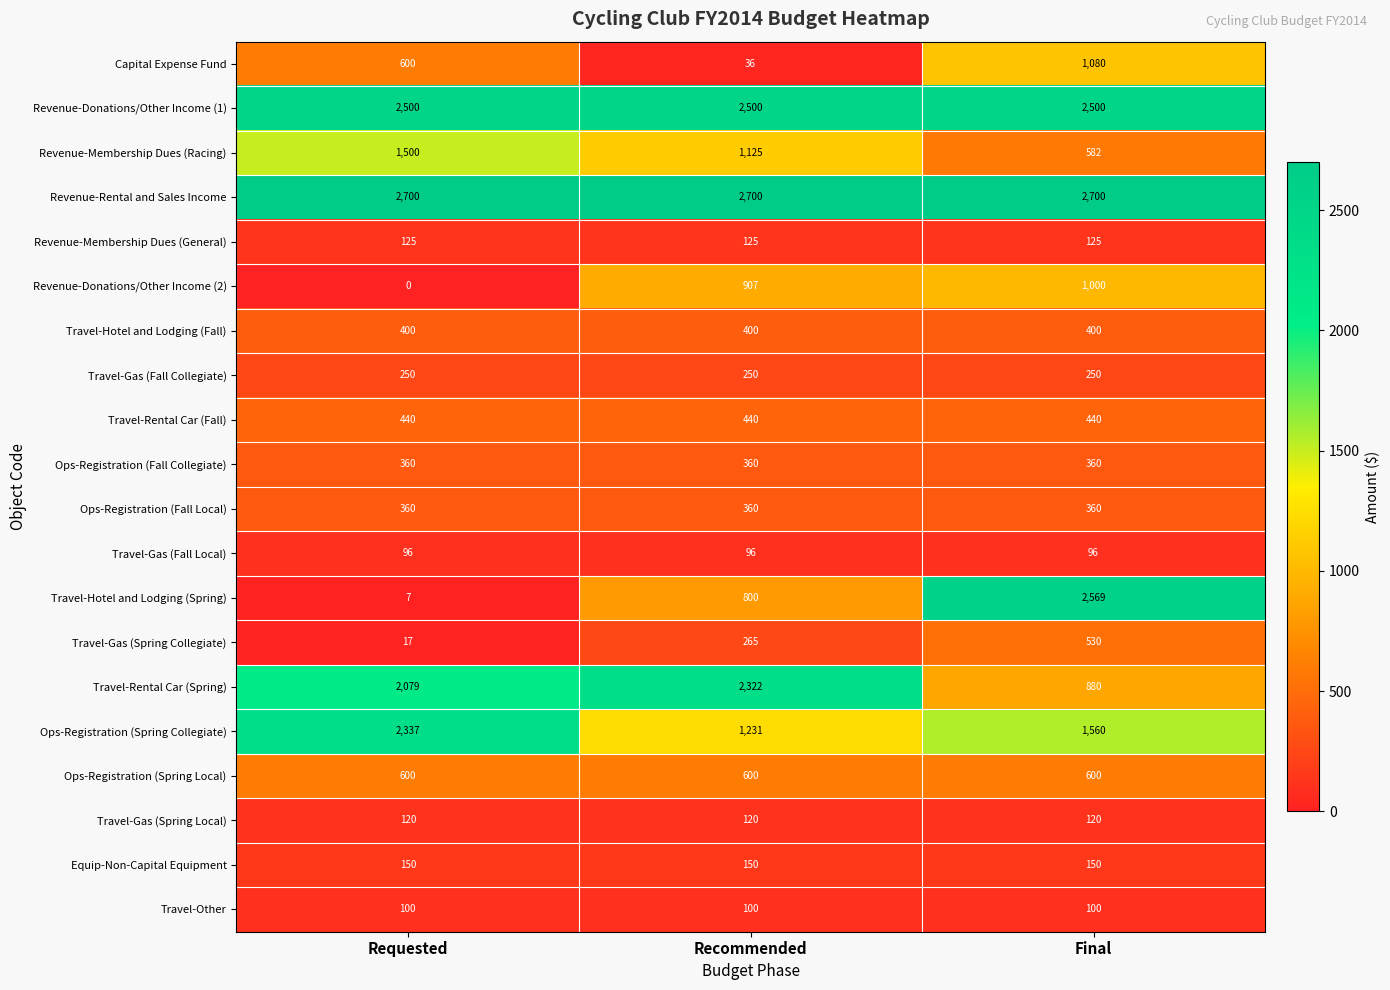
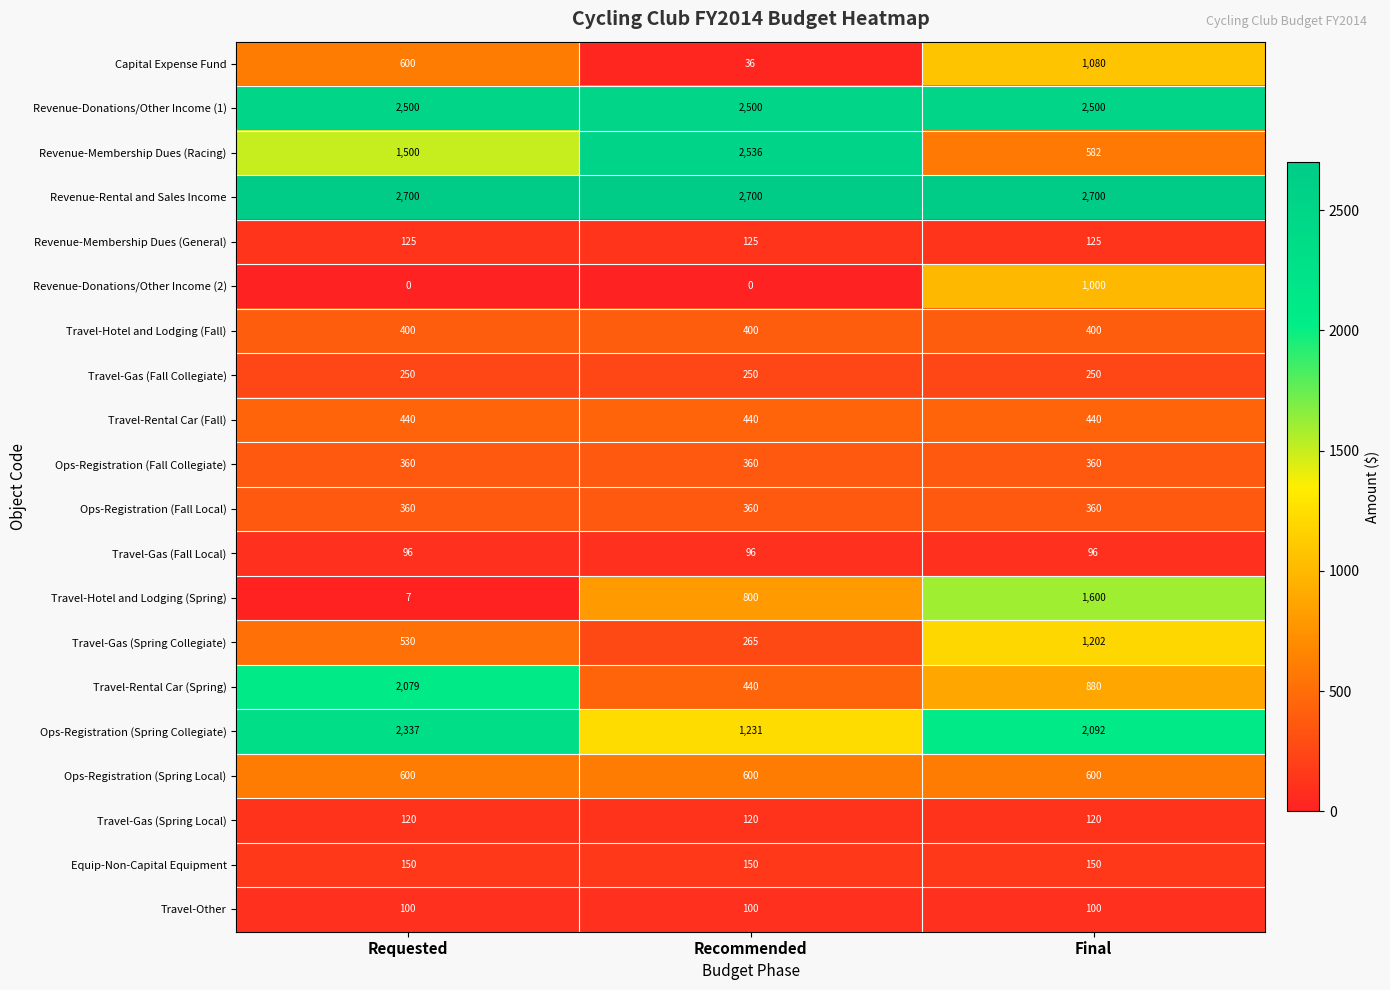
  {
    "Capital Expense Fund": {
      "Requested": "600",
      "Recommended": "36",
      "Final": "1,080"
    },
    "Revenue-Donations/Other Income (1)": {
      "Requested": "2,500",
      "Recommended": "2,500",
      "Final": "2,500"
    },
    "Revenue-Membership Dues (Racing)": {
      "Requested": "1,500",
-     "Recommended": "1,125",
+     "Recommended": "2,536",
      "Final": "582"
    },
    "Revenue-Rental and Sales Income": {
      "Requested": "2,700",
      "Recommended": "2,700",
      "Final": "2,700"
    },
    "Revenue-Membership Dues (General)": {
      "Requested": "125",
      "Recommended": "125",
      "Final": "125"
    },
    "Revenue-Donations/Other Income (2)": {
      "Requested": "0",
-     "Recommended": "907",
+     "Recommended": "0",
      "Final": "1,000"
    },
    "Travel-Hotel and Lodging (Fall)": {
      "Requested": "400",
      "Recommended": "400",
      "Final": "400"
    },
    "Travel-Gas (Fall Collegiate)": {
      "Requested": "250",
      "Recommended": "250",
      "Final": "250"
    },
    "Travel-Rental Car (Fall)": {
      "Requested": "440",
      "Recommended": "440",
      "Final": "440"
    },
    "Ops-Registration (Fall Collegiate)": {
      "Requested": "360",
      "Recommended": "360",
      "Final": "360"
    },
    "Ops-Registration (Fall Local)": {
      "Requested": "360",
      "Recommended": "360",
      "Final": "360"
    },
    "Travel-Gas (Fall Local)": {
      "Requested": "96",
      "Recommended": "96",
      "Final": "96"
    },
    "Travel-Hotel and Lodging (Spring)": {
      "Requested": "7",
      "Recommended": "800",
-     "Final": "2,569"
+     "Final": "1,600"
    },
    "Travel-Gas (Spring Collegiate)": {
-     "Requested": "17",
+     "Requested": "530",
      "Recommended": "265",
-     "Final": "530"
+     "Final": "1,202"
    },
    "Travel-Rental Car (Spring)": {
      "Requested": "2,079",
-     "Recommended": "2,322",
+     "Recommended": "440",
      "Final": "880"
    },
    "Ops-Registration (Spring Collegiate)": {
      "Requested": "2,337",
      "Recommended": "1,231",
-     "Final": "1,560"
+     "Final": "2,092"
    },
    "Ops-Registration (Spring Local)": {
      "Requested": "600",
      "Recommended": "600",
      "Final": "600"
    },
    "Travel-Gas (Spring Local)": {
      "Requested": "120",
      "Recommended": "120",
      "Final": "120"
    },
    "Equip-Non-Capital Equipment": {
      "Requested": "150",
      "Recommended": "150",
      "Final": "150"
    },
    "Travel-Other": {
      "Requested": "100",
      "Recommended": "100",
      "Final": "100"
    }
  }
